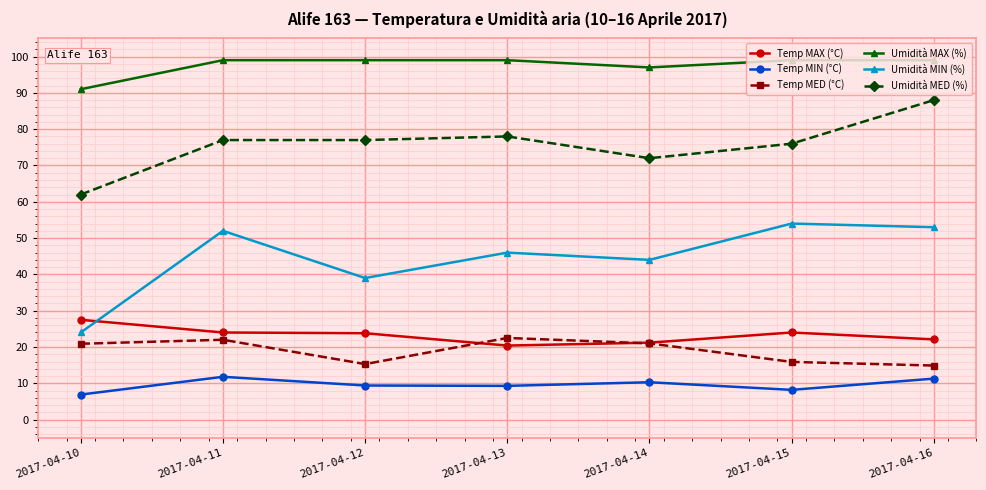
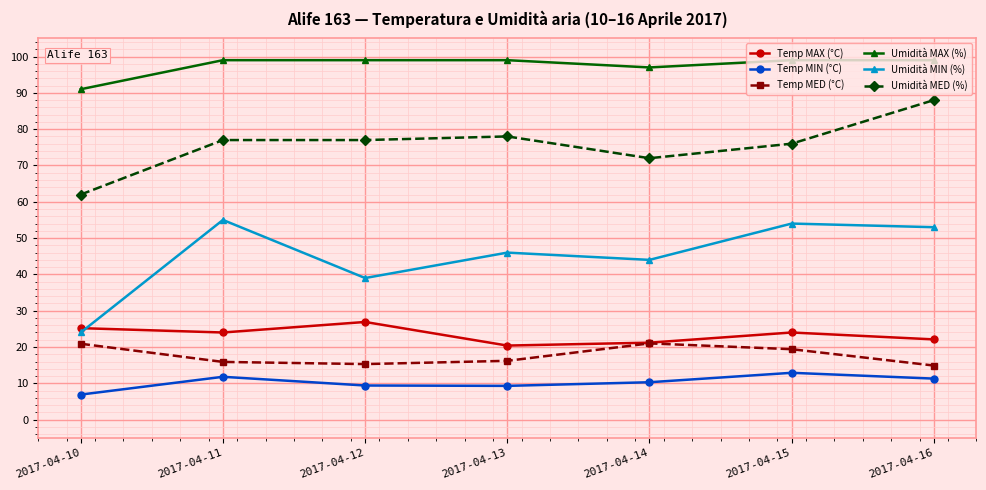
  {
    "Temp MAX (°C)": {
-     "2017-04-10": 28,
+     "2017-04-10": 25,
      "2017-04-11": 24,
-     "2017-04-12": 24,
+     "2017-04-12": 27,
      "2017-04-13": 20,
      "2017-04-15": 24,
      "2017-04-16": 22
    },
    "Temp MIN (°C)": {
      "2017-04-10": 7,
      "2017-04-11": 12,
      "2017-04-12": 9,
      "2017-04-13": 9,
      "2017-04-14": 10,
-     "2017-04-15": 8,
+     "2017-04-15": 13,
      "2017-04-16": 11
    },
    "Temp MED (°C)": {
      "2017-04-10": 21,
-     "2017-04-11": 22,
+     "2017-04-11": 16,
      "2017-04-12": 15,
-     "2017-04-13": 23,
-     "2017-04-15": 16,
+     "2017-04-13": 16,
+     "2017-04-15": 19,
      "2017-04-16": 15
    },
    "Umidità MIN (%)": {
      "2017-04-10": 24,
-     "2017-04-11": 52,
+     "2017-04-11": 55,
      "2017-04-12": 39,
      "2017-04-13": 46,
      "2017-04-14": 44,
      "2017-04-15": 54,
      "2017-04-16": 53
    }
  }
